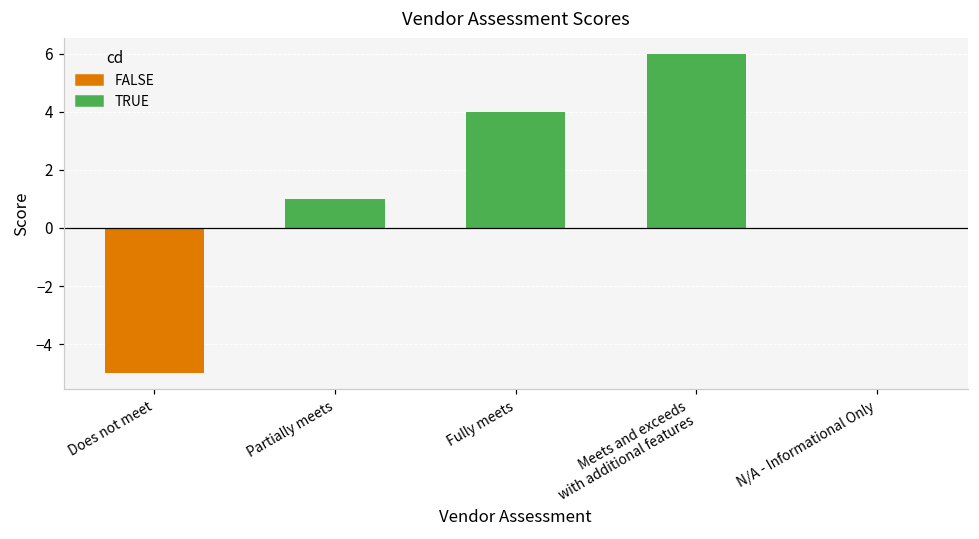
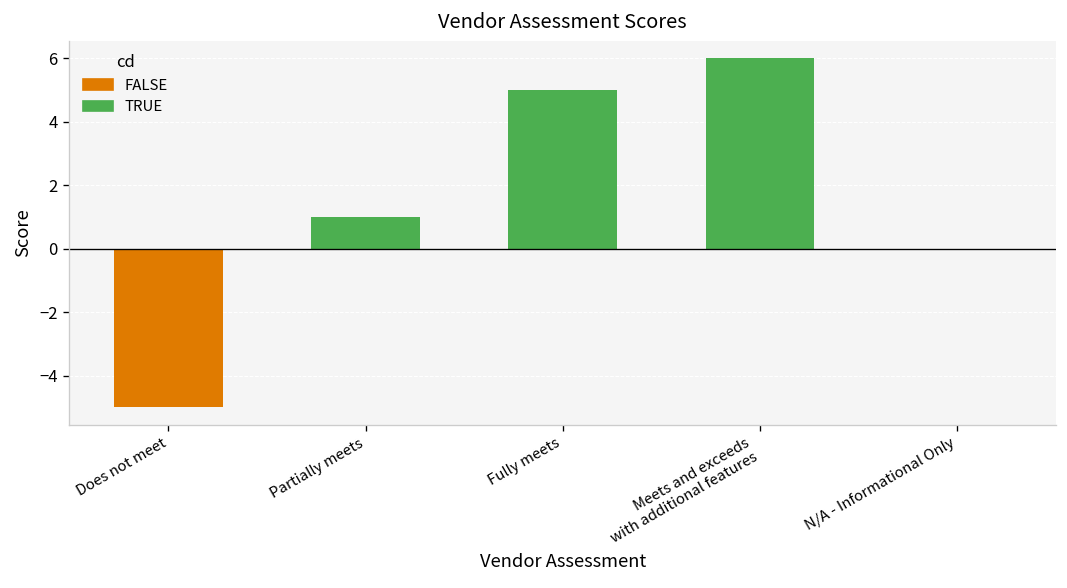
  {
    "Does not meet": -5,
    "Partially meets": 1,
-   "Fully meets": 4,
+   "Fully meets": 5,
    "Meets and exceeds with additional features": 6,
    "N/A - Informational Only": 0
  }
